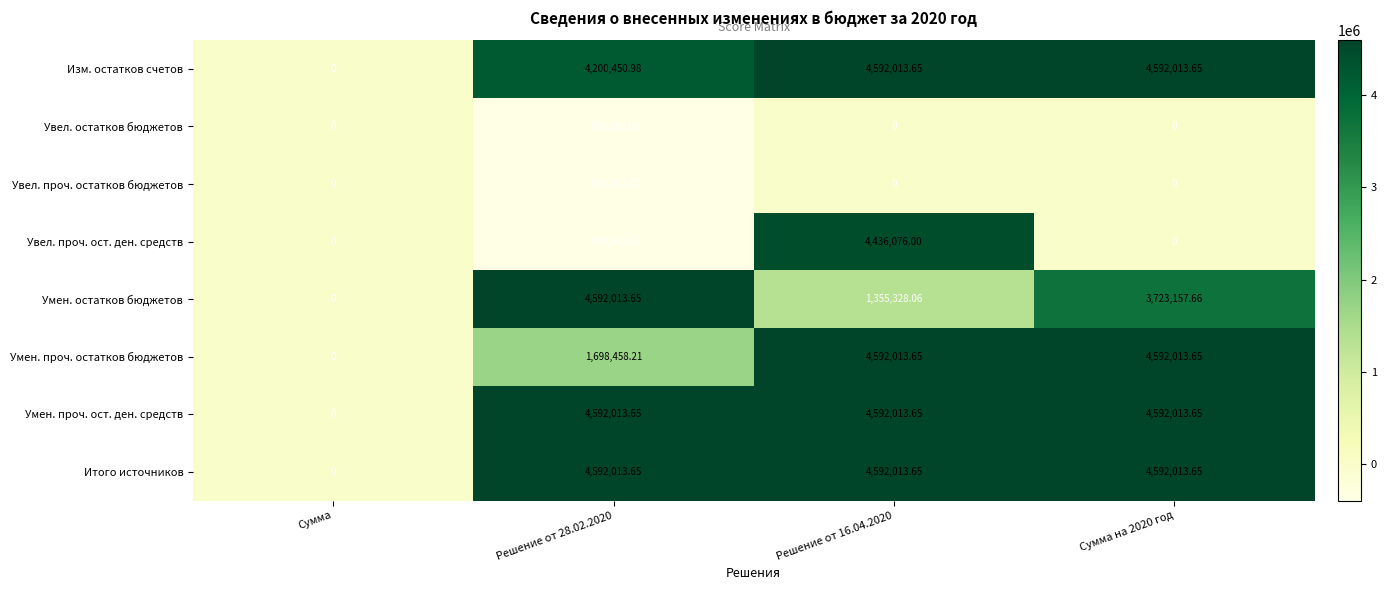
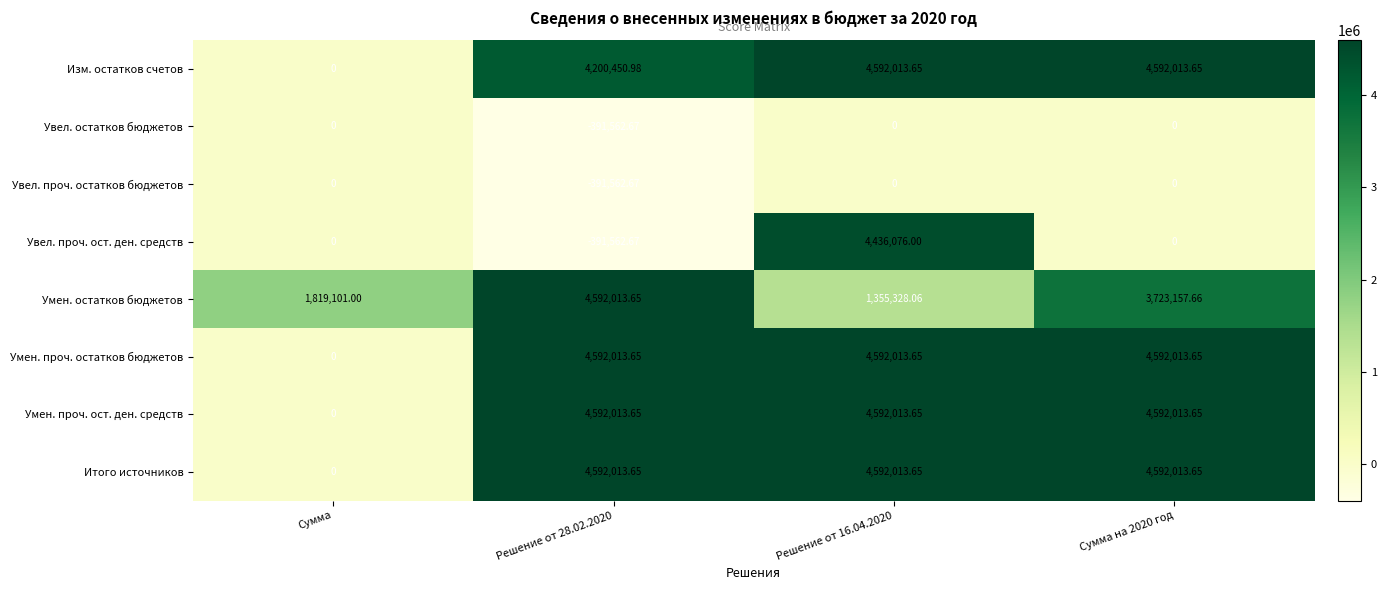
  {
    "Изм. остатков счетов": {
      "Сумма": "0",
      "Решение от 28.02.2020": "4,200,450.98",
      "Решение от 16.04.2020": "4,592,013.65",
      "Сумма на 2020 год": "4,592,013.65"
    },
    "Увел. остатков бюджетов": {
      "Сумма": "0",
      "Решение от 16.04.2020": "0",
      "Сумма на 2020 год": "0"
    },
    "Увел. проч. остатков бюджетов": {
      "Сумма": "0",
      "Решение от 16.04.2020": "0",
      "Сумма на 2020 год": "0"
    },
    "Увел. проч. ост. ден. средств": {
      "Сумма": "0",
      "Решение от 16.04.2020": "4,436,076.00",
      "Сумма на 2020 год": "0"
    },
    "Умен. остатков бюджетов": {
-     "Сумма": "0",
+     "Сумма": "1,819,101.00",
      "Решение от 28.02.2020": "4,592,013.65",
      "Решение от 16.04.2020": "1,355,328.06",
      "Сумма на 2020 год": "3,723,157.66"
    },
    "Умен. проч. остатков бюджетов": {
      "Сумма": "0",
-     "Решение от 28.02.2020": "1,698,458.21",
+     "Решение от 28.02.2020": "4,592,013.65",
      "Решение от 16.04.2020": "4,592,013.65",
      "Сумма на 2020 год": "4,592,013.65"
    },
    "Умен. проч. ост. ден. средств": {
      "Сумма": "0",
      "Решение от 28.02.2020": "4,592,013.65",
      "Решение от 16.04.2020": "4,592,013.65",
      "Сумма на 2020 год": "4,592,013.65"
    },
    "Итого источников": {
      "Сумма": "0",
      "Решение от 28.02.2020": "4,592,013.65",
      "Решение от 16.04.2020": "4,592,013.65",
      "Сумма на 2020 год": "4,592,013.65"
    }
  }
